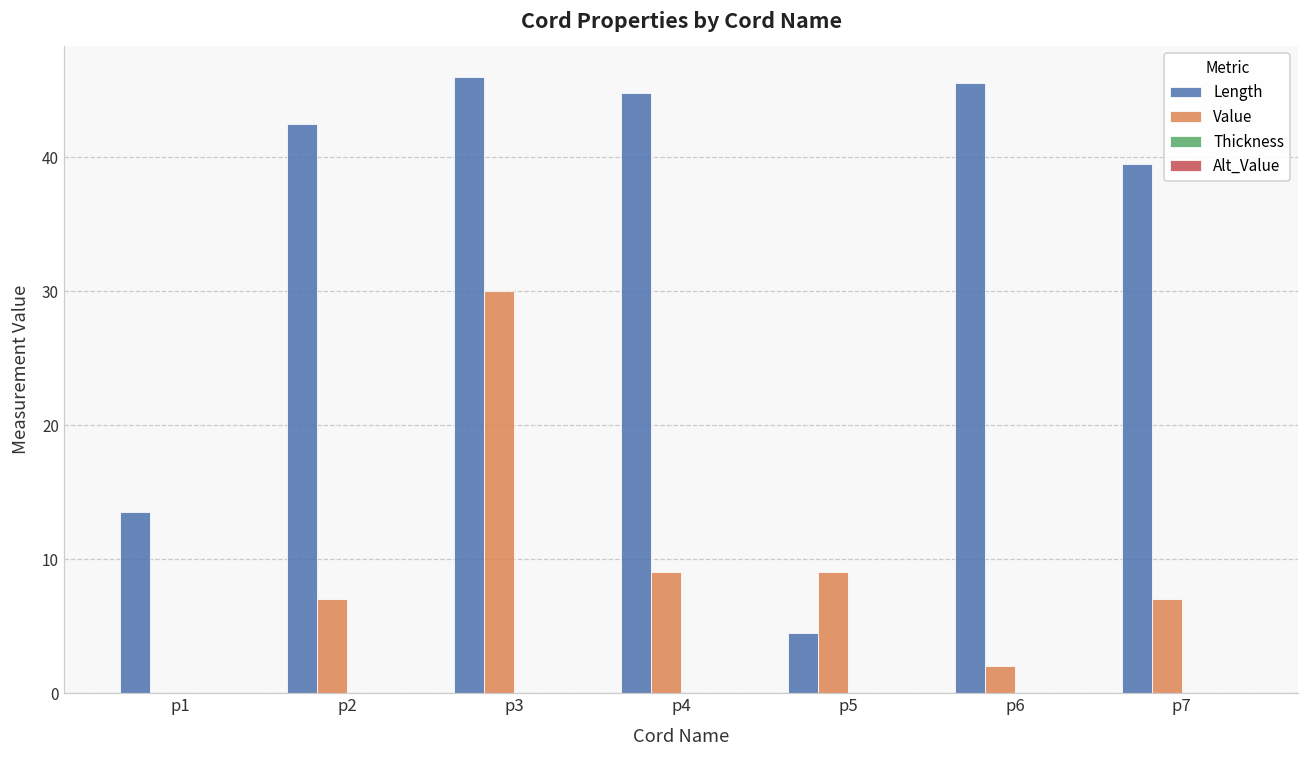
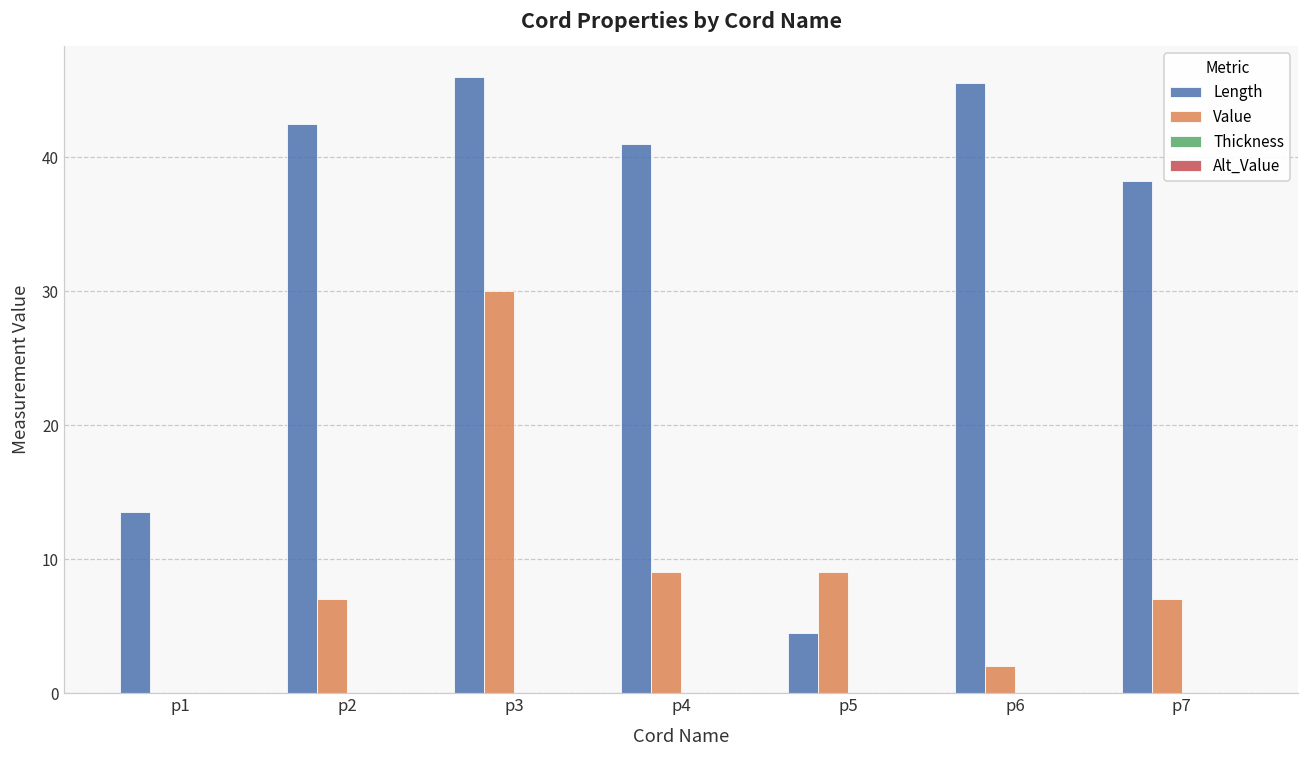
  {
    "Length": {
      "p1": 13.5,
      "p2": 42.5,
      "p3": 46.0,
-     "p4": 44.8,
+     "p4": 41.0,
      "p5": 4.5,
      "p6": 45.5,
-     "p7": 39.5
+     "p7": 38.2
    },
    "Thickness": {
      "p1": 0.0,
      "p2": 0.0,
      "p3": 0.0,
      "p4": 0.0,
      "p5": 0.0,
      "p6": 0.0,
      "p7": 0.0
    }
  }
